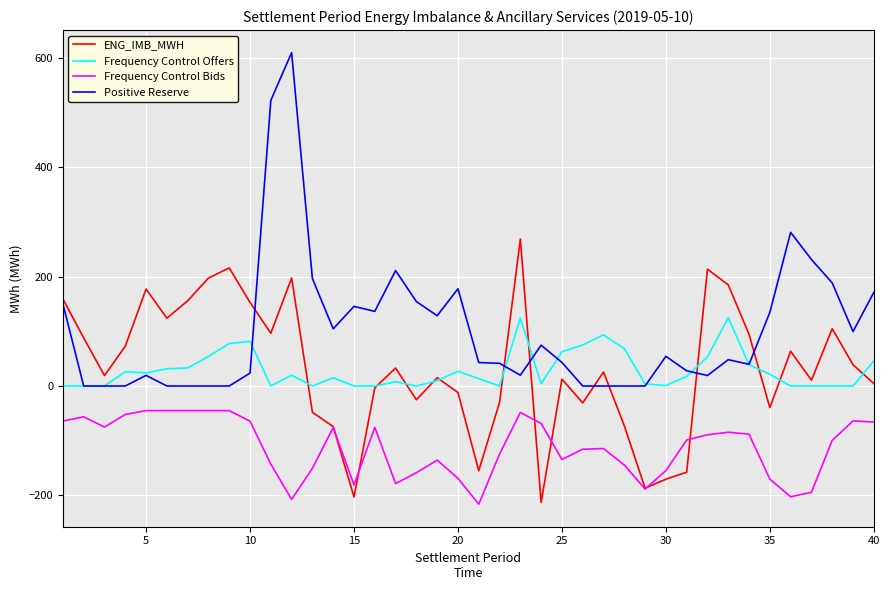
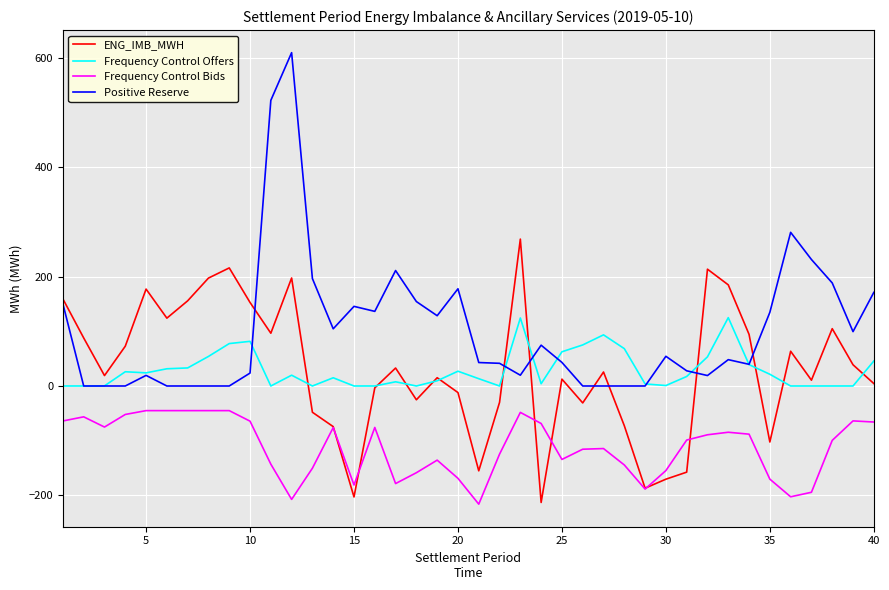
  {
    "ENG_IMB_MWH": {
      "5": 180,
      "10": 150,
      "15": -200,
      "20": -10,
      "25": 10,
      "30": -170,
-     "35": -40,
+     "35": -100,
      "40": 0
    },
    "Frequency Control Offers": {
      "10": 80,
      "15": 0,
      "20": 30,
      "25": 60,
      "30": 0,
      "35": 20,
      "40": 50
    },
    "Frequency Control Bids": {
      "5": -50,
      "10": -60,
      "15": -180,
      "20": -170,
      "25": -130,
      "30": -150,
      "35": -170,
      "40": -70
    },
    "Positive Reserve": {
      "10": 20,
      "15": 150,
      "20": 180,
      "25": 40,
      "30": 50,
      "35": 130,
      "40": 170
    }
  }
